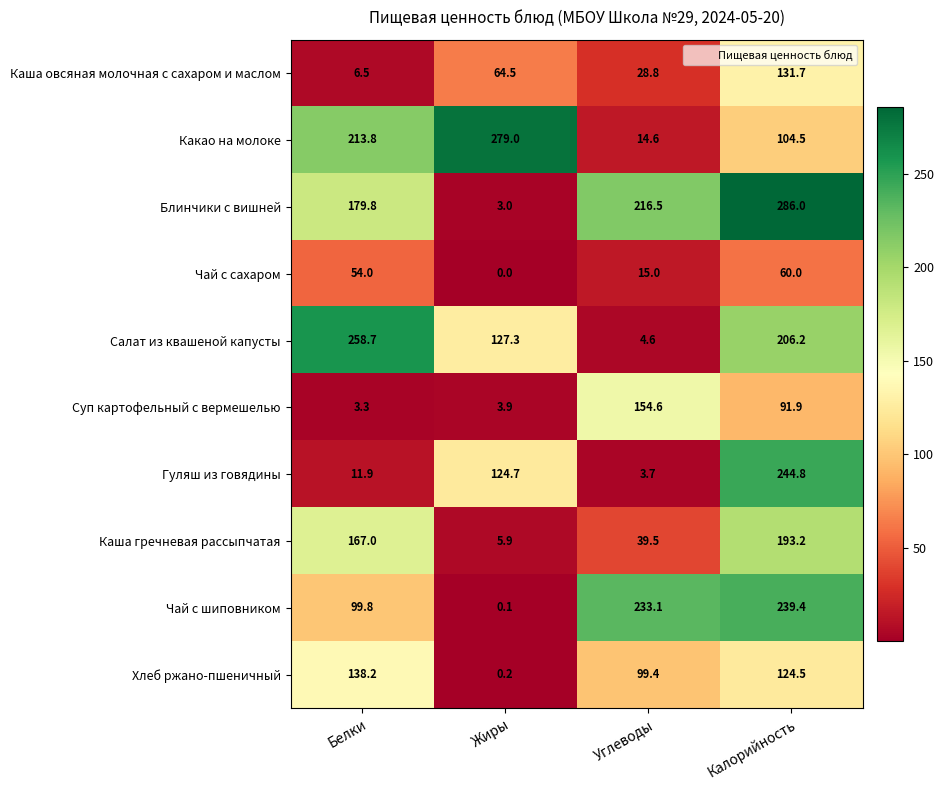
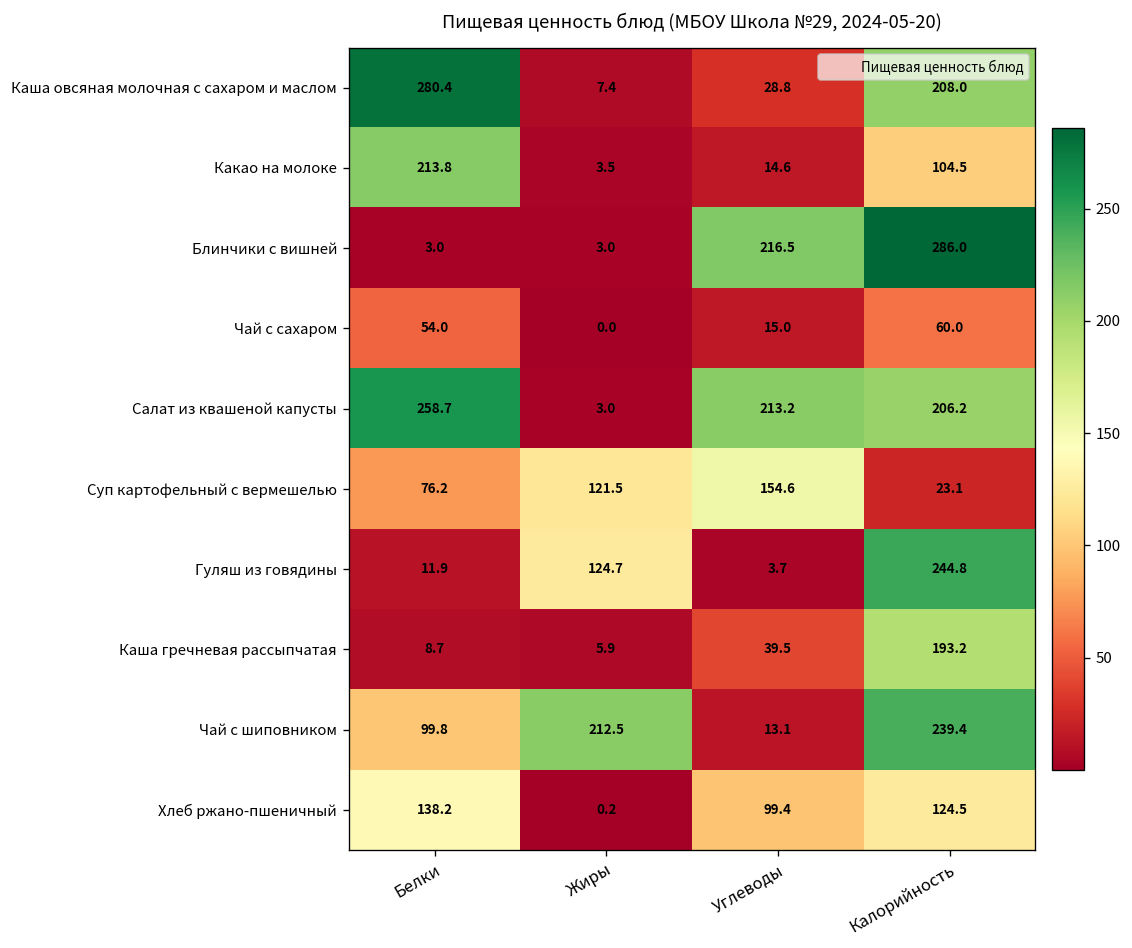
  {
    "Каша овсяная молочная с сахаром и маслом": {
-     "Белки": 6.5,
-     "Жиры": 64.5,
+     "Белки": 280.4,
+     "Жиры": 7.4,
      "Углеводы": 28.8,
-     "Калорийность": 131.7
+     "Калорийность": 208.0
    },
    "Какао на молоке": {
      "Белки": 213.8,
-     "Жиры": 279.0,
+     "Жиры": 3.5,
      "Углеводы": 14.6,
      "Калорийность": 104.5
    },
    "Блинчики с вишней": {
-     "Белки": 179.8,
+     "Белки": 3.0,
      "Жиры": 3.0,
      "Углеводы": 216.5,
      "Калорийность": 286.0
    },
    "Чай с сахаром": {
      "Белки": 54.0,
      "Жиры": 0.0,
      "Углеводы": 15.0,
      "Калорийность": 60.0
    },
    "Салат из квашеной капусты": {
      "Белки": 258.7,
-     "Жиры": 127.3,
-     "Углеводы": 4.6,
+     "Жиры": 3.0,
+     "Углеводы": 213.2,
      "Калорийность": 206.2
    },
    "Суп картофельный с вермешелью": {
-     "Белки": 3.3,
-     "Жиры": 3.9,
+     "Белки": 76.2,
+     "Жиры": 121.5,
      "Углеводы": 154.6,
-     "Калорийность": 91.9
+     "Калорийность": 23.1
    },
    "Гуляш из говядины": {
      "Белки": 11.9,
      "Жиры": 124.7,
      "Углеводы": 3.7,
      "Калорийность": 244.8
    },
    "Каша гречневая рассыпчатая": {
-     "Белки": 167.0,
+     "Белки": 8.7,
      "Жиры": 5.9,
      "Углеводы": 39.5,
      "Калорийность": 193.2
    },
    "Чай с шиповником": {
      "Белки": 99.8,
-     "Жиры": 0.1,
-     "Углеводы": 233.1,
+     "Жиры": 212.5,
+     "Углеводы": 13.1,
      "Калорийность": 239.4
    },
    "Хлеб ржано-пшеничный": {
      "Белки": 138.2,
      "Жиры": 0.2,
      "Углеводы": 99.4,
      "Калорийность": 124.5
    }
  }
